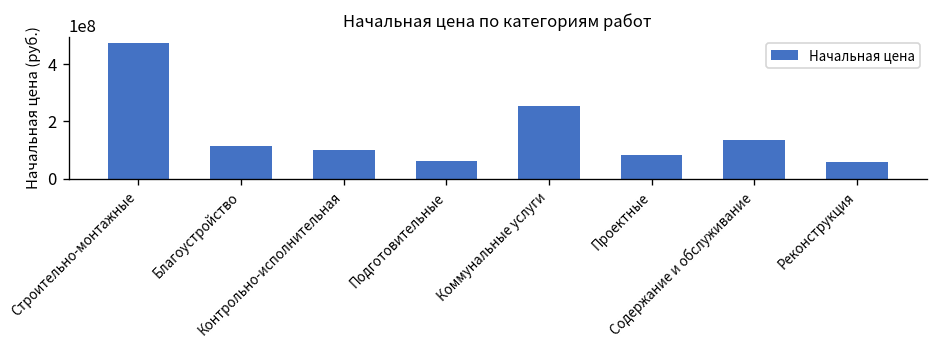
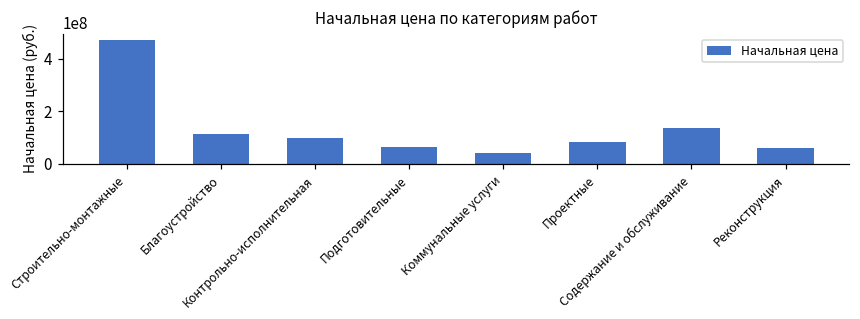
  {
    "Строительно-монтажные": 470000000,
    "Благоустройство": 120000000,
    "Контрольно-исполнительная": 100000000,
    "Подготовительные": 60000000,
-   "Коммунальные услуги": 250000000,
+   "Коммунальные услуги": 40000000,
    "Проектные": 80000000,
    "Содержание и обслуживание": 140000000,
    "Реконструкция": 60000000
  }
